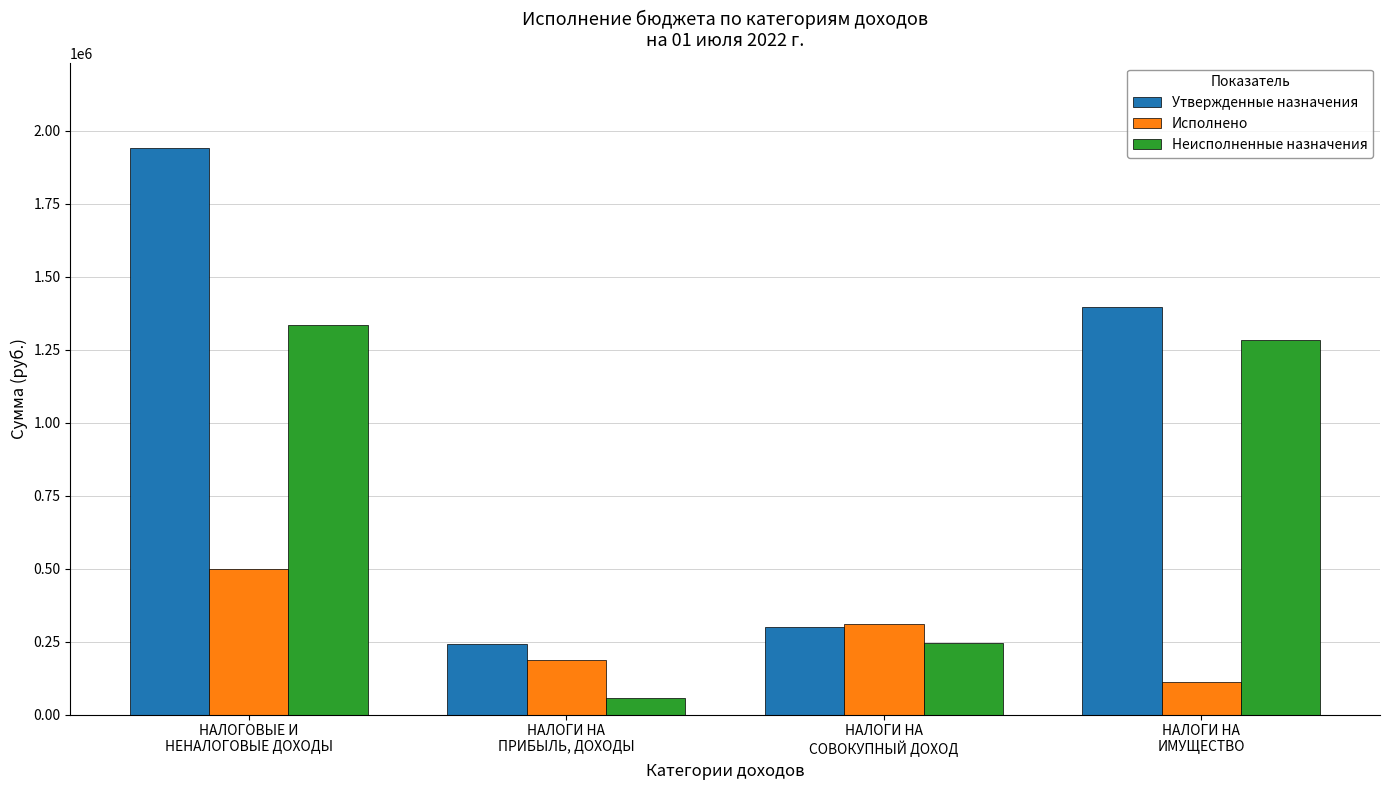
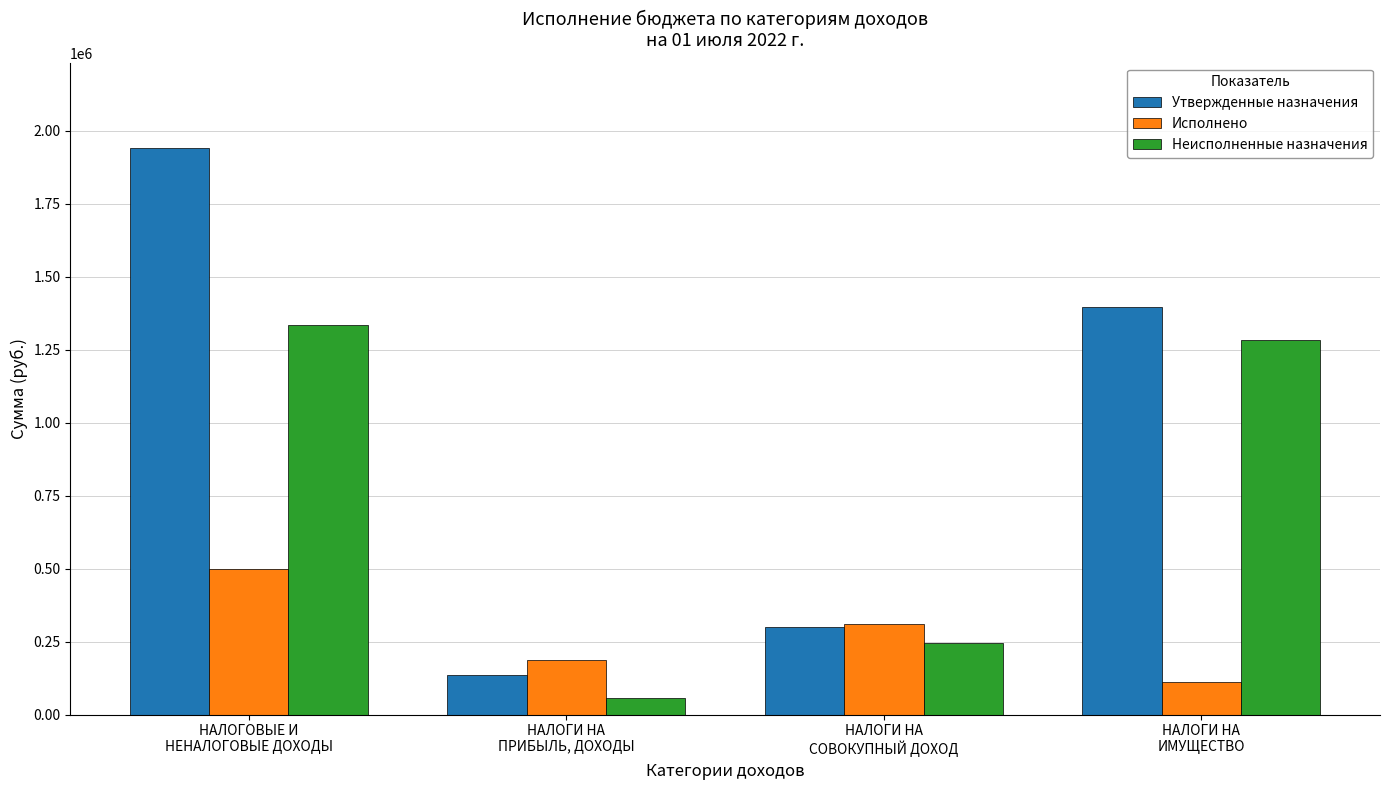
  {
    "Утвержденные назначения": {
      "НАЛОГОВЫЕ И НЕНАЛОГОВЫЕ ДОХОДЫ": 1940000,
-     "НАЛОГИ НА ПРИБЫЛЬ, ДОХОДЫ": 240000,
+     "НАЛОГИ НА ПРИБЫЛЬ, ДОХОДЫ": 130000,
      "НАЛОГИ НА СОВОКУПНЫЙ ДОХОД": 300000,
      "НАЛОГИ НА ИМУЩЕСТВО": 1400000
    },
    "Исполнено": {
      "НАЛОГОВЫЕ И НЕНАЛОГОВЫЕ ДОХОДЫ": 500000,
      "НАЛОГИ НА ПРИБЫЛЬ, ДОХОДЫ": 190000,
      "НАЛОГИ НА СОВОКУПНЫЙ ДОХОД": 310000,
      "НАЛОГИ НА ИМУЩЕСТВО": 110000
    },
    "Неисполненные назначения": {
      "НАЛОГОВЫЕ И НЕНАЛОГОВЫЕ ДОХОДЫ": 1330000,
      "НАЛОГИ НА ПРИБЫЛЬ, ДОХОДЫ": 60000,
      "НАЛОГИ НА СОВОКУПНЫЙ ДОХОД": 240000,
      "НАЛОГИ НА ИМУЩЕСТВО": 1280000
    }
  }
